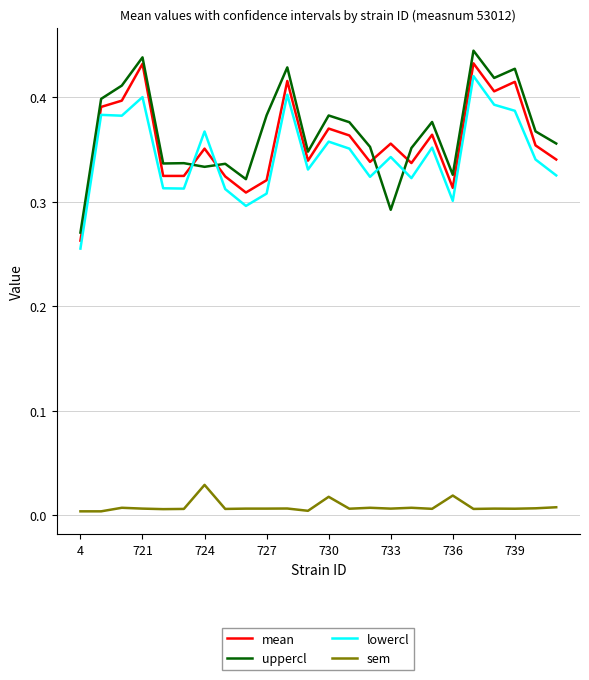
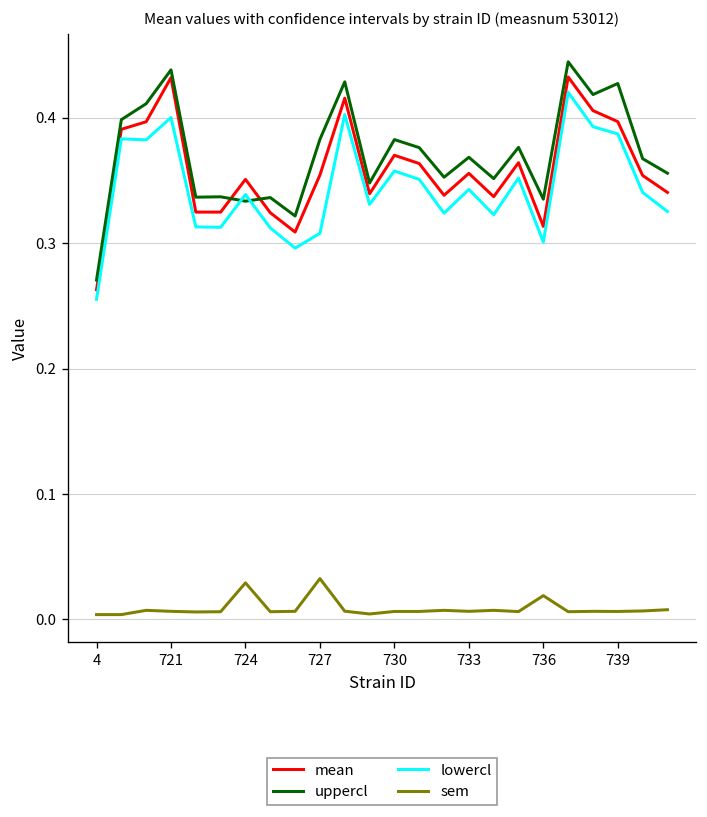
  {
    "mean": {
      "721": 0.432,
      "724": 0.351,
-     "727": 0.321,
+     "727": 0.354,
      "730": 0.370,
      "733": 0.356,
      "736": 0.313,
-     "739": 0.415
+     "739": 0.397
    },
    "uppercl": {
      "721": 0.438,
      "724": 0.333,
      "727": 0.383,
      "730": 0.383,
-     "733": 0.292,
-     "736": 0.326,
+     "733": 0.368,
+     "736": 0.335,
      "739": 0.427
    },
    "lowercl": {
      "721": 0.400,
-     "724": 0.367,
+     "724": 0.339,
      "727": 0.308,
      "730": 0.358,
      "733": 0.343,
      "736": 0.301,
      "739": 0.387
    },
    "sem": {
      "721": 0.007,
      "724": 0.029,
-     "727": 0.007,
-     "730": 0.018,
+     "727": 0.033,
+     "730": 0.006,
      "733": 0.007,
      "736": 0.019,
      "739": 0.006
    }
  }
